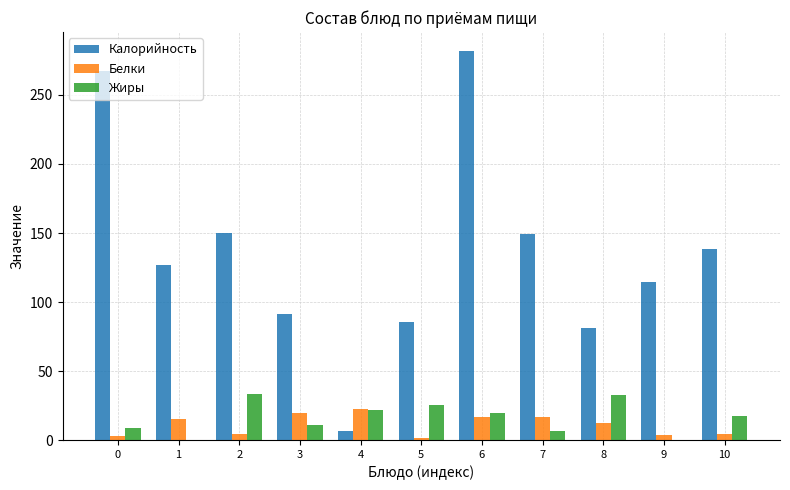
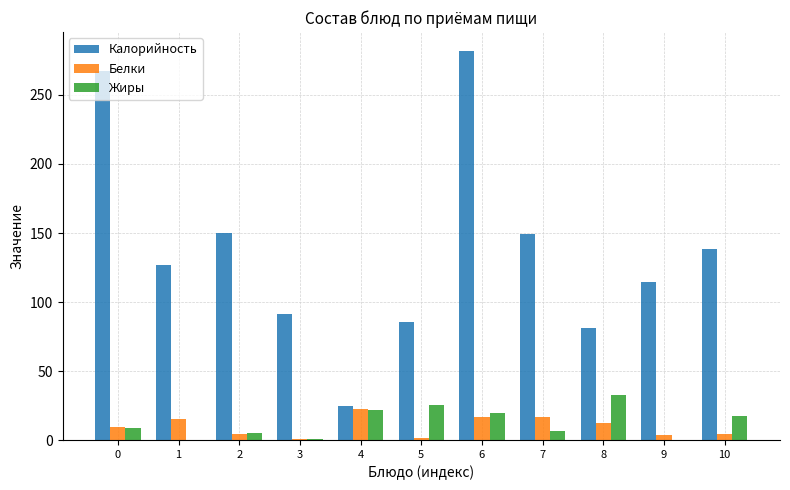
  {
    "Калорийность": {
      "1": 127,
      "2": 150,
      "3": 91,
-     "4": 7,
+     "4": 24,
      "5": 86,
      "6": 282,
      "7": 149,
      "8": 81,
      "9": 115,
      "10": 139
    },
    "Белки": {
-     "0": 3,
+     "0": 10,
      "1": 15,
      "2": 5,
-     "3": 20,
+     "3": 1,
      "4": 22,
      "6": 17,
      "7": 17,
      "8": 12,
      "9": 4,
      "10": 5
    },
    "Жиры": {
      "0": 9,
-     "2": 34,
-     "3": 11,
+     "2": 5,
+     "3": 1,
      "4": 22,
      "5": 26,
      "6": 20,
      "7": 6,
      "8": 32,
      "10": 17
    }
  }
